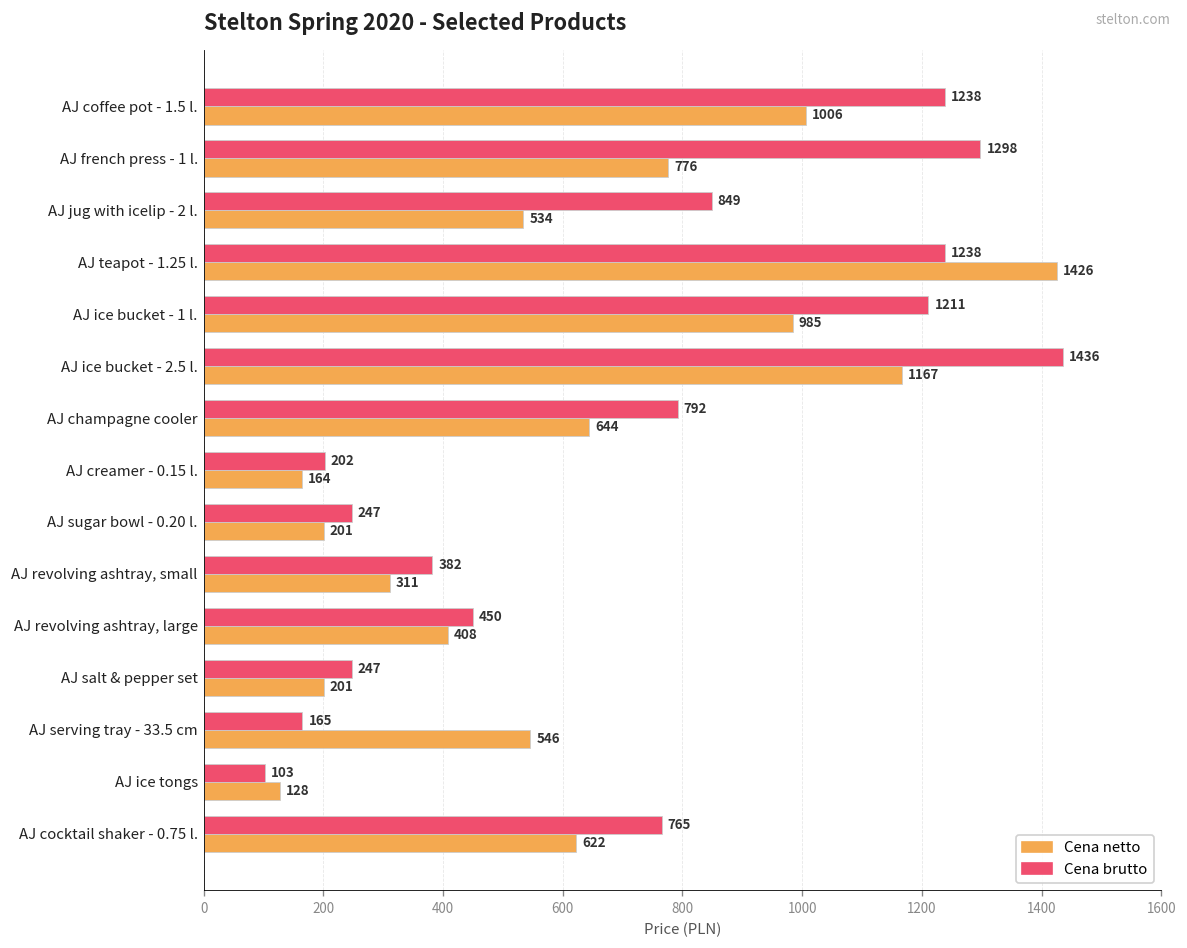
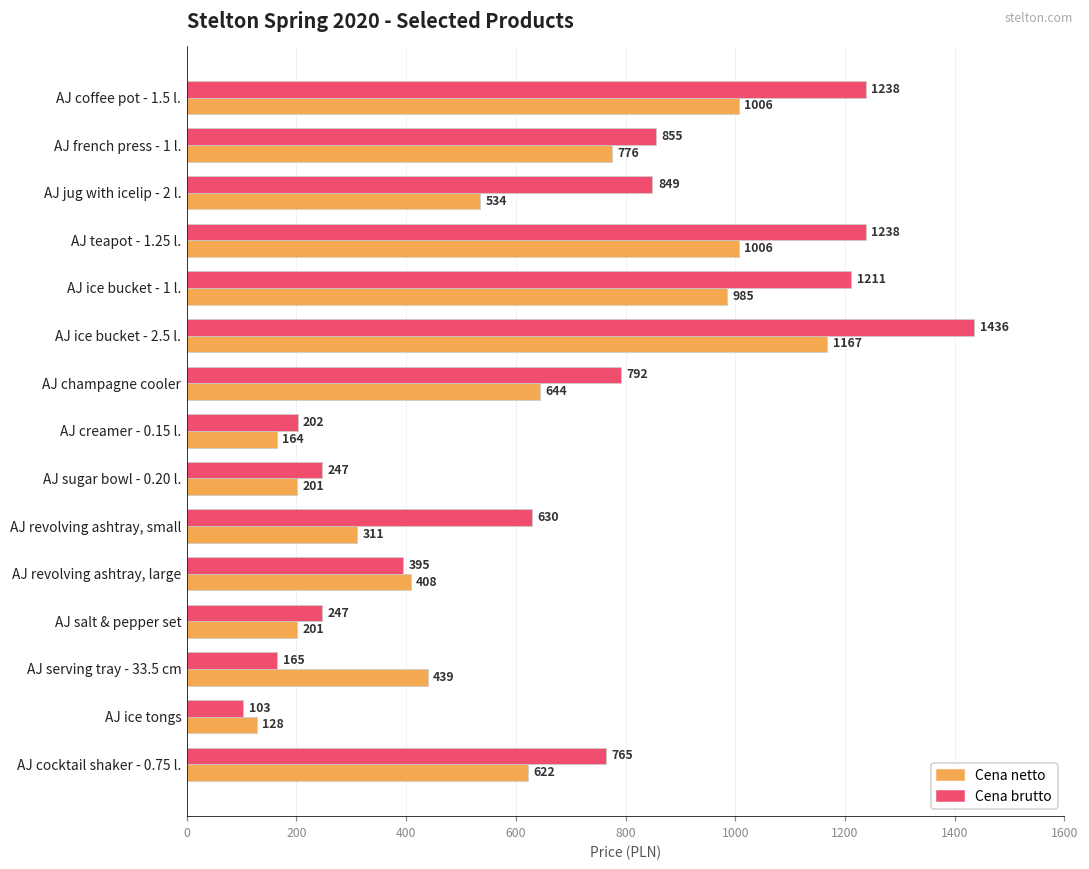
  {
    "Cena netto": {
      "AJ coffee pot - 1.5 l.": 1006,
      "AJ french press - 1 l.": 776,
      "AJ jug with icelip - 2 l.": 534,
-     "AJ teapot - 1.25 l.": 1426,
+     "AJ teapot - 1.25 l.": 1006,
      "AJ ice bucket - 1 l.": 985,
      "AJ ice bucket - 2.5 l.": 1167,
      "AJ champagne cooler": 644,
      "AJ creamer - 0.15 l.": 164,
      "AJ sugar bowl - 0.20 l.": 201,
      "AJ revolving ashtray, small": 311,
      "AJ revolving ashtray, large": 408,
      "AJ salt & pepper set": 201,
-     "AJ serving tray - 33.5 cm": 546,
+     "AJ serving tray - 33.5 cm": 439,
      "AJ ice tongs": 128,
      "AJ cocktail shaker - 0.75 l.": 622
    },
    "Cena brutto": {
      "AJ coffee pot - 1.5 l.": 1238,
-     "AJ french press - 1 l.": 1298,
+     "AJ french press - 1 l.": 855,
      "AJ jug with icelip - 2 l.": 849,
      "AJ teapot - 1.25 l.": 1238,
      "AJ ice bucket - 1 l.": 1211,
      "AJ ice bucket - 2.5 l.": 1436,
      "AJ champagne cooler": 792,
      "AJ creamer - 0.15 l.": 202,
      "AJ sugar bowl - 0.20 l.": 247,
-     "AJ revolving ashtray, small": 382,
-     "AJ revolving ashtray, large": 450,
+     "AJ revolving ashtray, small": 630,
+     "AJ revolving ashtray, large": 395,
      "AJ salt & pepper set": 247,
      "AJ serving tray - 33.5 cm": 165,
      "AJ ice tongs": 103,
      "AJ cocktail shaker - 0.75 l.": 765
    }
  }
